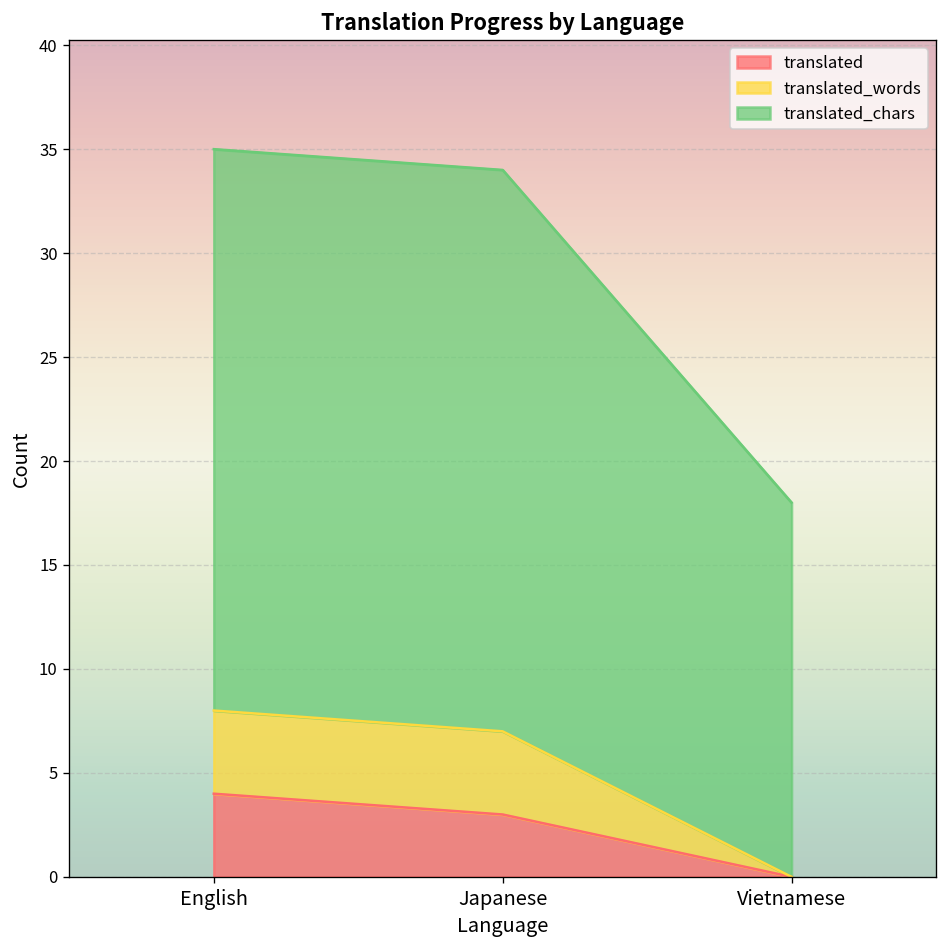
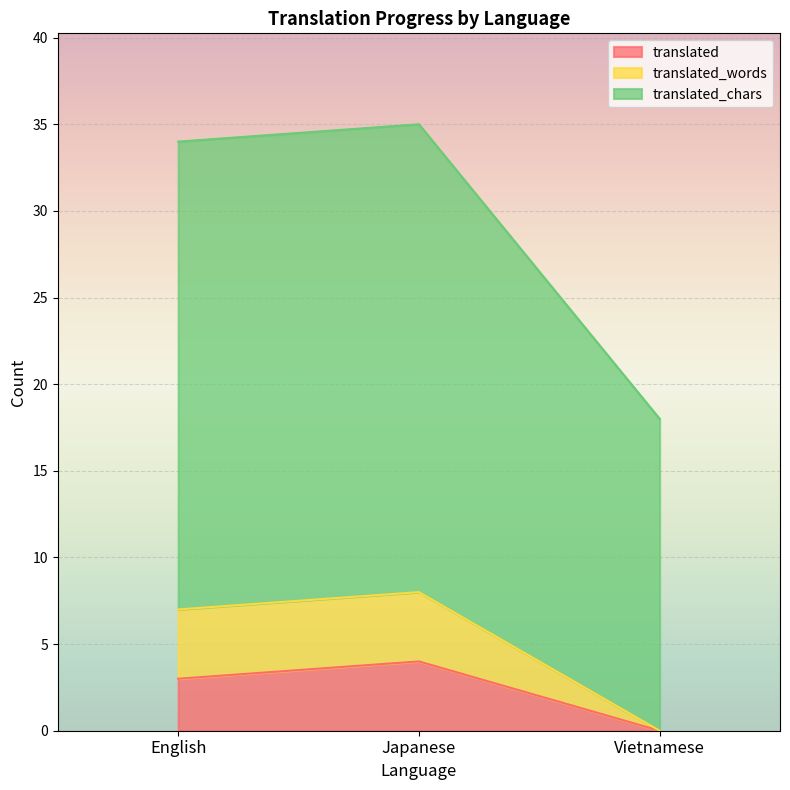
  {
    "translated": {
-     "English": 4,
-     "Japanese": 3
+     "English": 3,
+     "Japanese": 4
    },
    "translated_words": {
      "English": 4,
      "Japanese": 4
    },
    "translated_chars": {
      "English": 27,
      "Japanese": 27,
      "Vietnamese": 18
    }
  }
